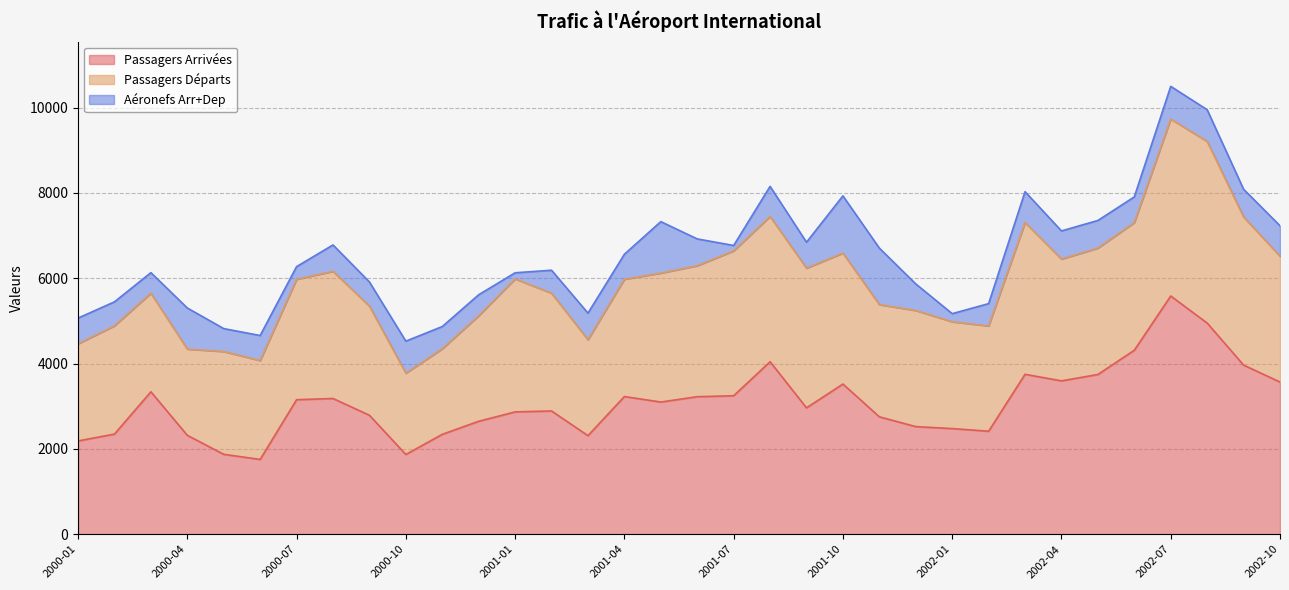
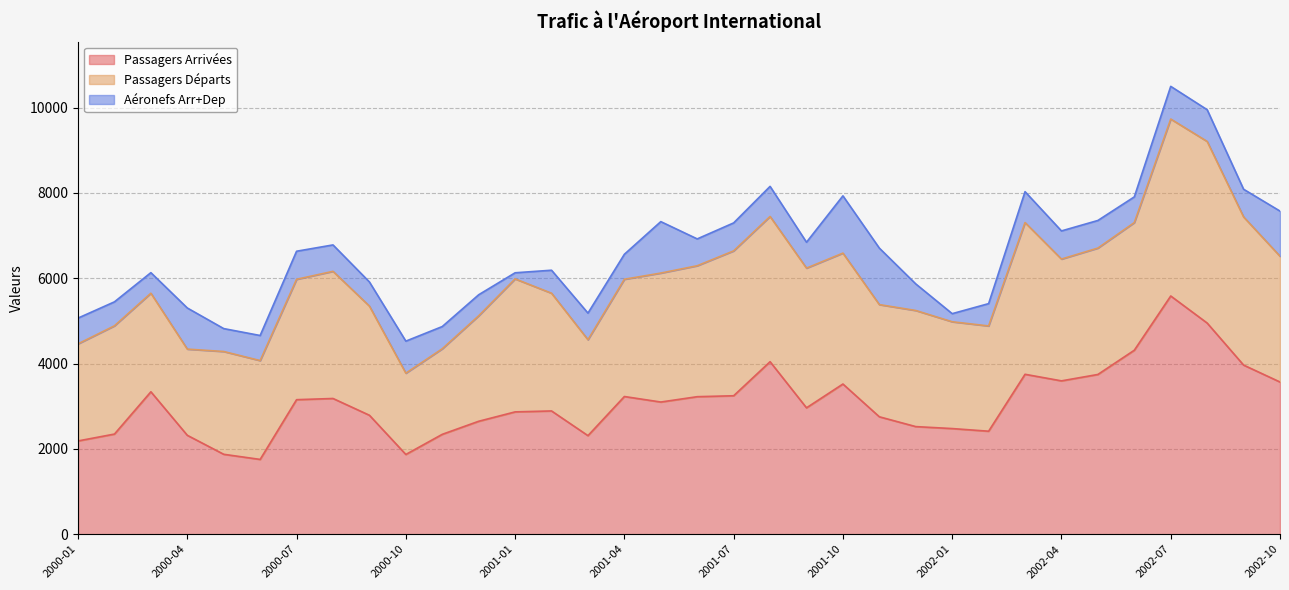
  {
    "Aéronefs Arr+Dep": {
      "2000-01": 600,
      "2000-04": 1000,
-     "2000-07": 300,
+     "2000-07": 700,
      "2000-10": 800,
      "2001-01": 100,
      "2001-04": 600,
-     "2001-07": 100,
+     "2001-07": 700,
      "2001-10": 1300,
      "2002-01": 200,
      "2002-04": 700,
      "2002-07": 800,
-     "2002-10": 700
+     "2002-10": 1100
    }
  }
